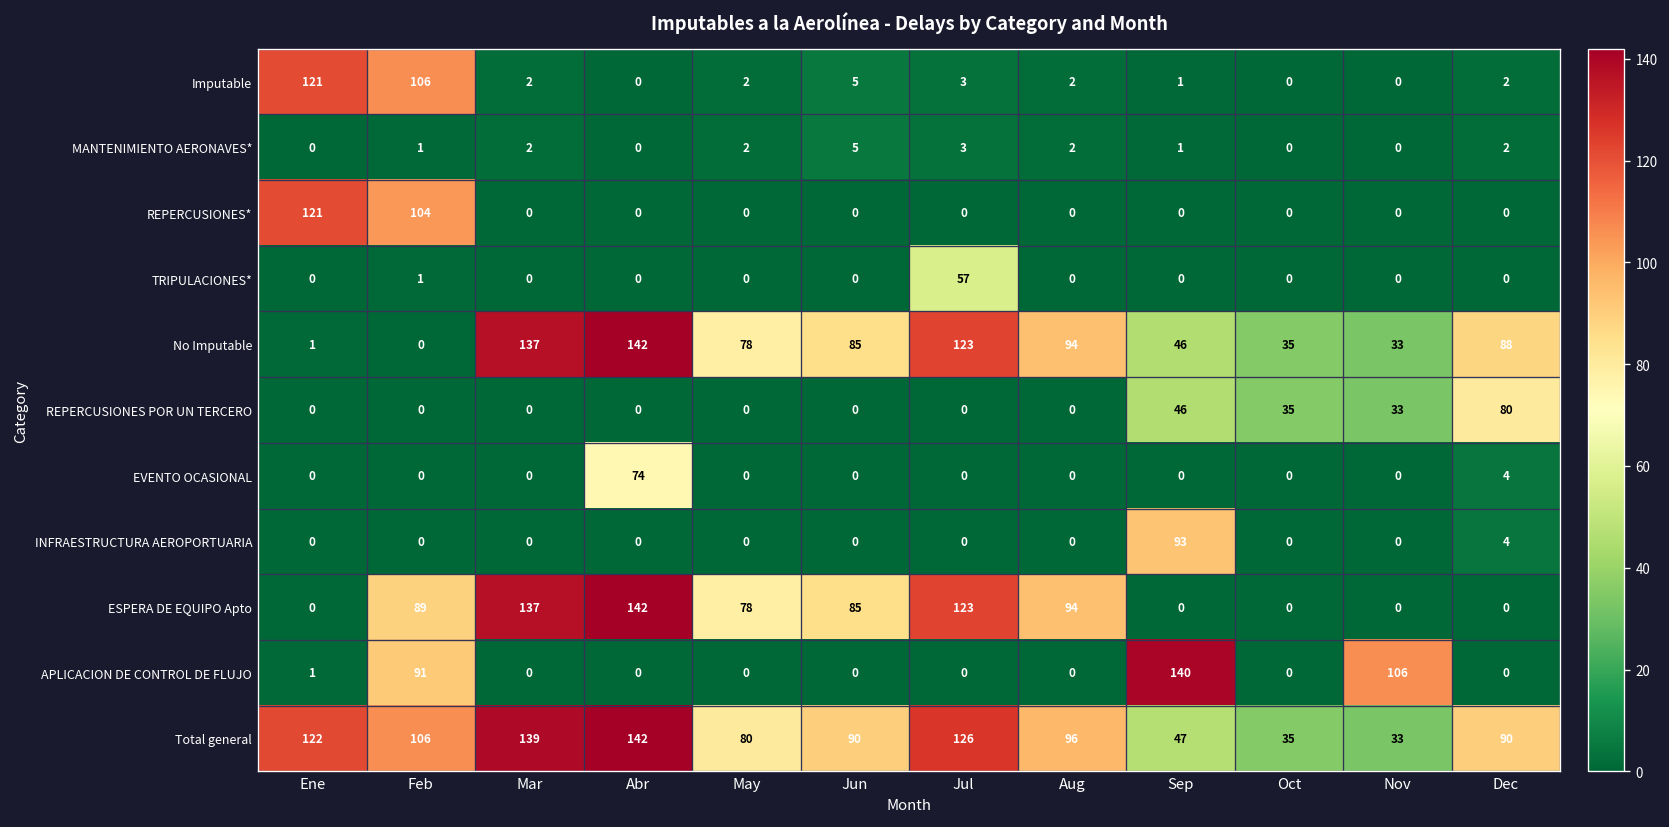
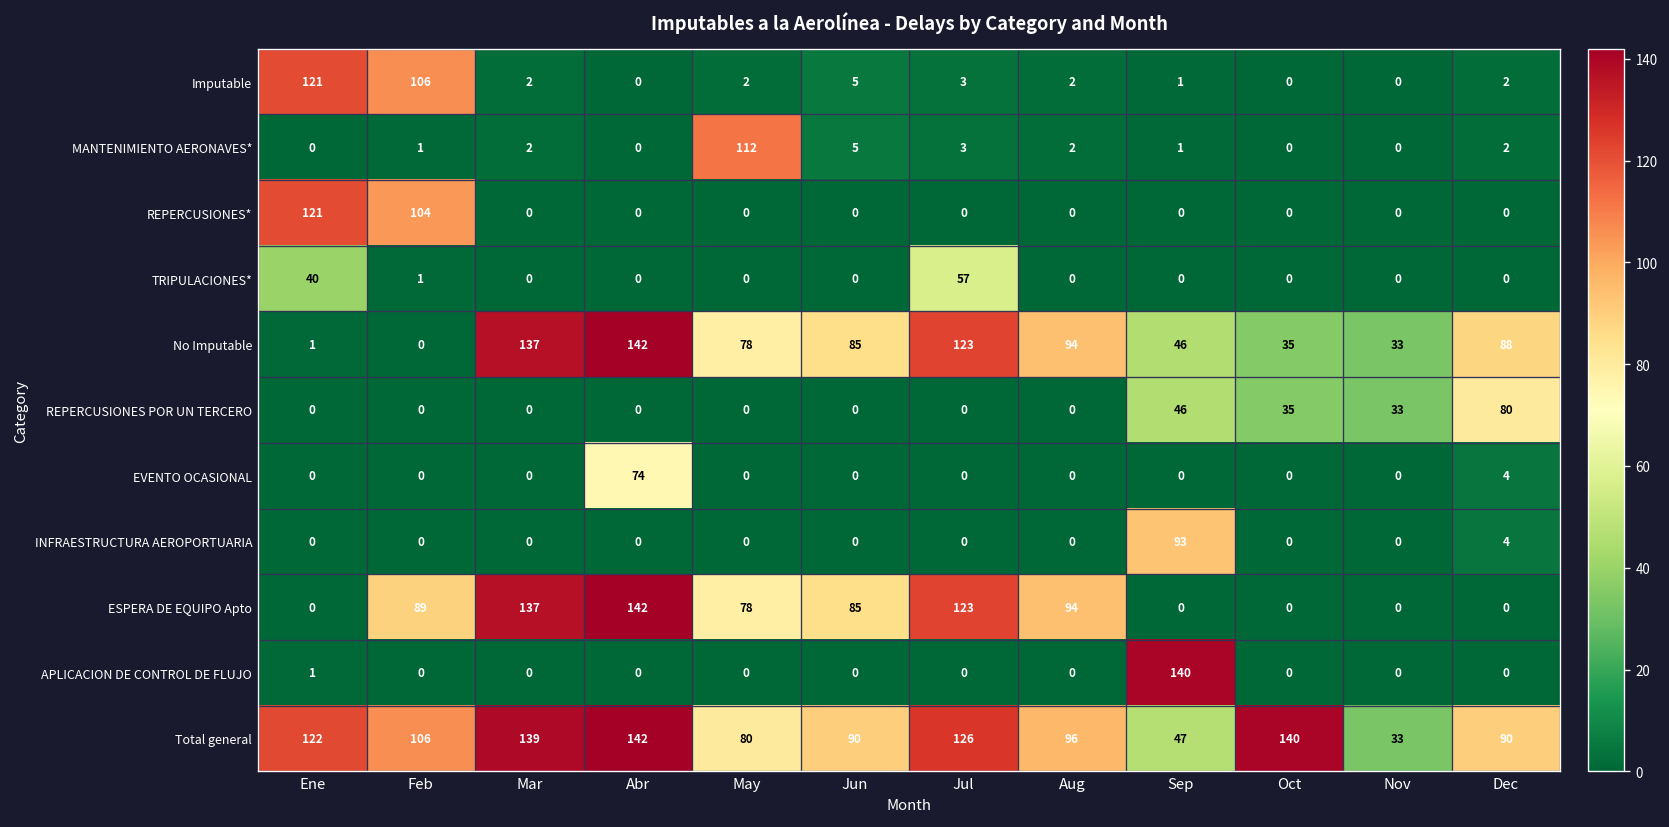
  {
    "Imputable": {
      "Ene": 121,
      "Feb": 106,
      "Mar": 2,
      "Abr": 0,
      "May": 2,
      "Jun": 5,
      "Jul": 3,
      "Aug": 2,
      "Sep": 1,
      "Oct": 0,
      "Nov": 0,
      "Dec": 2
    },
    "MANTENIMIENTO AERONAVES*": {
      "Ene": 0,
      "Feb": 1,
      "Mar": 2,
      "Abr": 0,
-     "May": 2,
+     "May": 112,
      "Jun": 5,
      "Jul": 3,
      "Aug": 2,
      "Sep": 1,
      "Oct": 0,
      "Nov": 0,
      "Dec": 2
    },
    "REPERCUSIONES*": {
      "Ene": 121,
      "Feb": 104,
      "Mar": 0,
      "Abr": 0,
      "May": 0,
      "Jun": 0,
      "Jul": 0,
      "Aug": 0,
      "Sep": 0,
      "Oct": 0,
      "Nov": 0,
      "Dec": 0
    },
    "TRIPULACIONES*": {
-     "Ene": 0,
+     "Ene": 40,
      "Feb": 1,
      "Mar": 0,
      "Abr": 0,
      "May": 0,
      "Jun": 0,
      "Jul": 57,
      "Aug": 0,
      "Sep": 0,
      "Oct": 0,
      "Nov": 0,
      "Dec": 0
    },
    "No Imputable": {
      "Ene": 1,
      "Feb": 0,
      "Mar": 137,
      "Abr": 142,
      "May": 78,
      "Jun": 85,
      "Jul": 123,
      "Aug": 94,
      "Sep": 46,
      "Oct": 35,
      "Nov": 33,
      "Dec": 88
    },
    "REPERCUSIONES POR UN TERCERO": {
      "Ene": 0,
      "Feb": 0,
      "Mar": 0,
      "Abr": 0,
      "May": 0,
      "Jun": 0,
      "Jul": 0,
      "Aug": 0,
      "Sep": 46,
      "Oct": 35,
      "Nov": 33,
      "Dec": 80
    },
    "EVENTO OCASIONAL": {
      "Ene": 0,
      "Feb": 0,
      "Mar": 0,
      "Abr": 74,
      "May": 0,
      "Jun": 0,
      "Jul": 0,
      "Aug": 0,
      "Sep": 0,
      "Oct": 0,
      "Nov": 0,
      "Dec": 4
    },
    "INFRAESTRUCTURA AEROPORTUARIA": {
      "Ene": 0,
      "Feb": 0,
      "Mar": 0,
      "Abr": 0,
      "May": 0,
      "Jun": 0,
      "Jul": 0,
      "Aug": 0,
      "Sep": 93,
      "Oct": 0,
      "Nov": 0,
      "Dec": 4
    },
    "ESPERA DE EQUIPO Apto": {
      "Ene": 0,
      "Feb": 89,
      "Mar": 137,
      "Abr": 142,
      "May": 78,
      "Jun": 85,
      "Jul": 123,
      "Aug": 94,
      "Sep": 0,
      "Oct": 0,
      "Nov": 0,
      "Dec": 0
    },
    "APLICACION DE CONTROL DE FLUJO": {
      "Ene": 1,
-     "Feb": 91,
+     "Feb": 0,
      "Mar": 0,
      "Abr": 0,
      "May": 0,
      "Jun": 0,
      "Jul": 0,
      "Aug": 0,
      "Sep": 140,
      "Oct": 0,
-     "Nov": 106,
+     "Nov": 0,
      "Dec": 0
    },
    "Total general": {
      "Ene": 122,
      "Feb": 106,
      "Mar": 139,
      "Abr": 142,
      "May": 80,
      "Jun": 90,
      "Jul": 126,
      "Aug": 96,
      "Sep": 47,
-     "Oct": 35,
+     "Oct": 140,
      "Nov": 33,
      "Dec": 90
    }
  }
